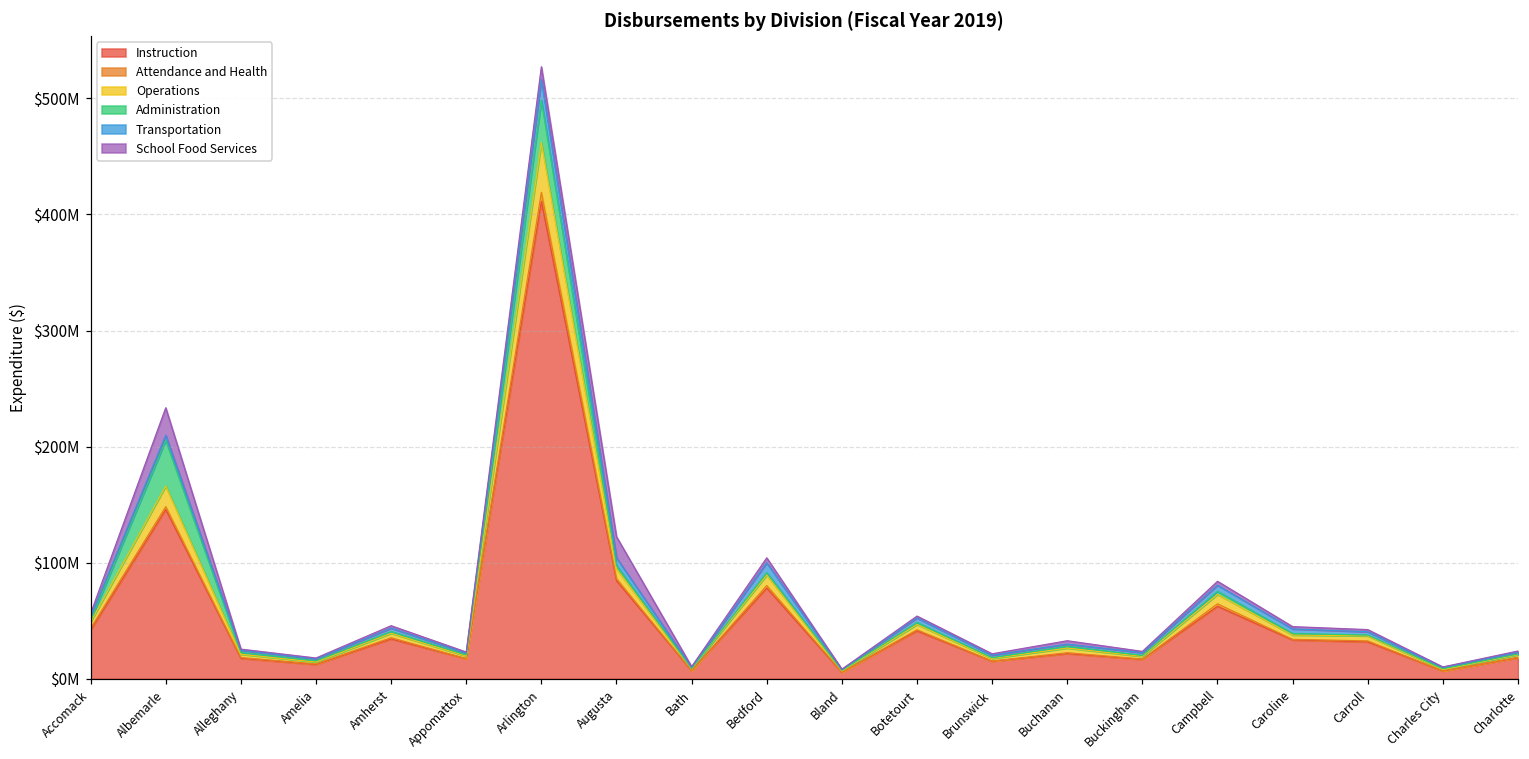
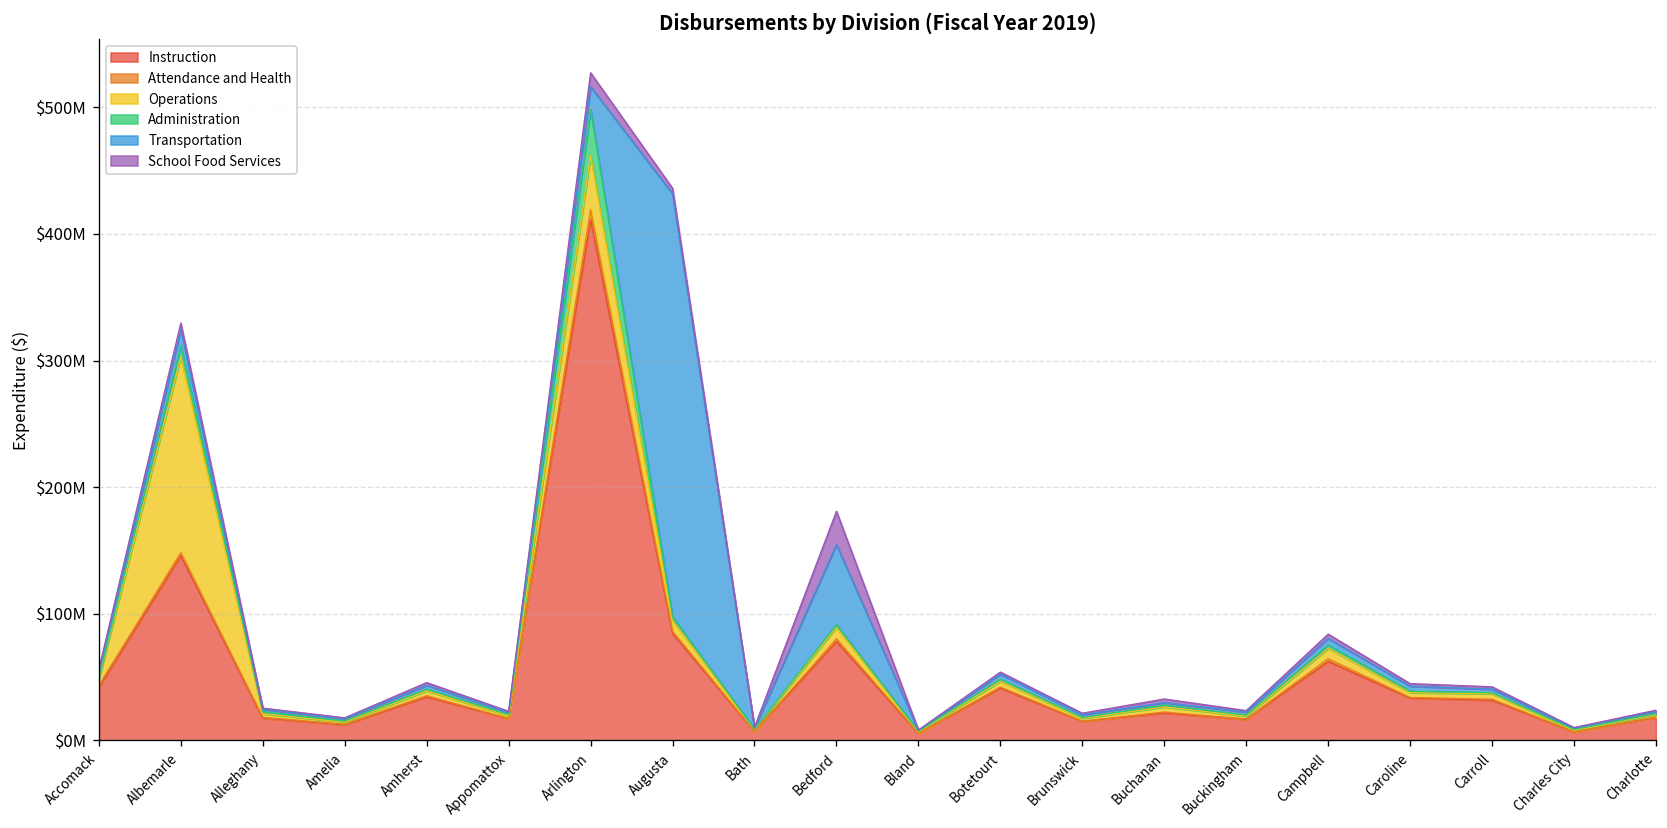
  {
    "Operations": {
-     "Albemarle": "$18000000",
+     "Albemarle": "$155000000",
      "Arlington": "$43000000",
      "Augusta": "$8000000",
      "Campbell": "$8000000"
    },
    "Administration": {
-     "Albemarle": "$39000000",
+     "Albemarle": "$9000000",
      "Arlington": "$36000000",
      "Augusta": "$3000000",
      "Campbell": "$3000000"
    },
    "Transportation": {
      "Accomack": "$3000000",
-     "Albemarle": "$4000000",
+     "Albemarle": "$13000000",
      "Arlington": "$18000000",
-     "Augusta": "$7000000",
-     "Bedford": "$9000000",
+     "Augusta": "$334000000",
+     "Bedford": "$63000000",
      "Campbell": "$5000000"
    },
    "School Food Services": {
      "Accomack": "$3000000",
-     "Albemarle": "$24000000",
+     "Albemarle": "$5000000",
      "Arlington": "$11000000",
-     "Augusta": "$18000000",
-     "Bedford": "$4000000",
+     "Augusta": "$4000000",
+     "Bedford": "$26000000",
      "Buchanan": "$3000000",
      "Campbell": "$3000000"
    }
  }
